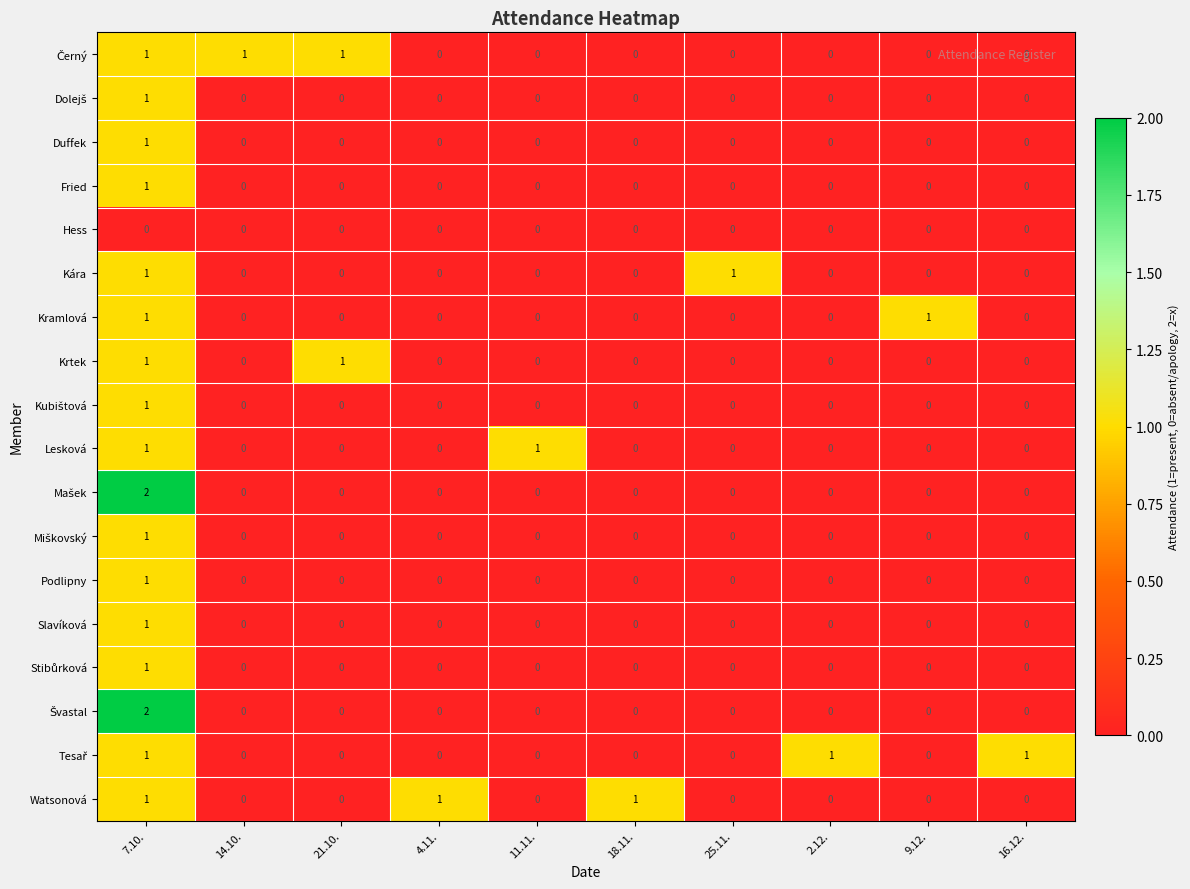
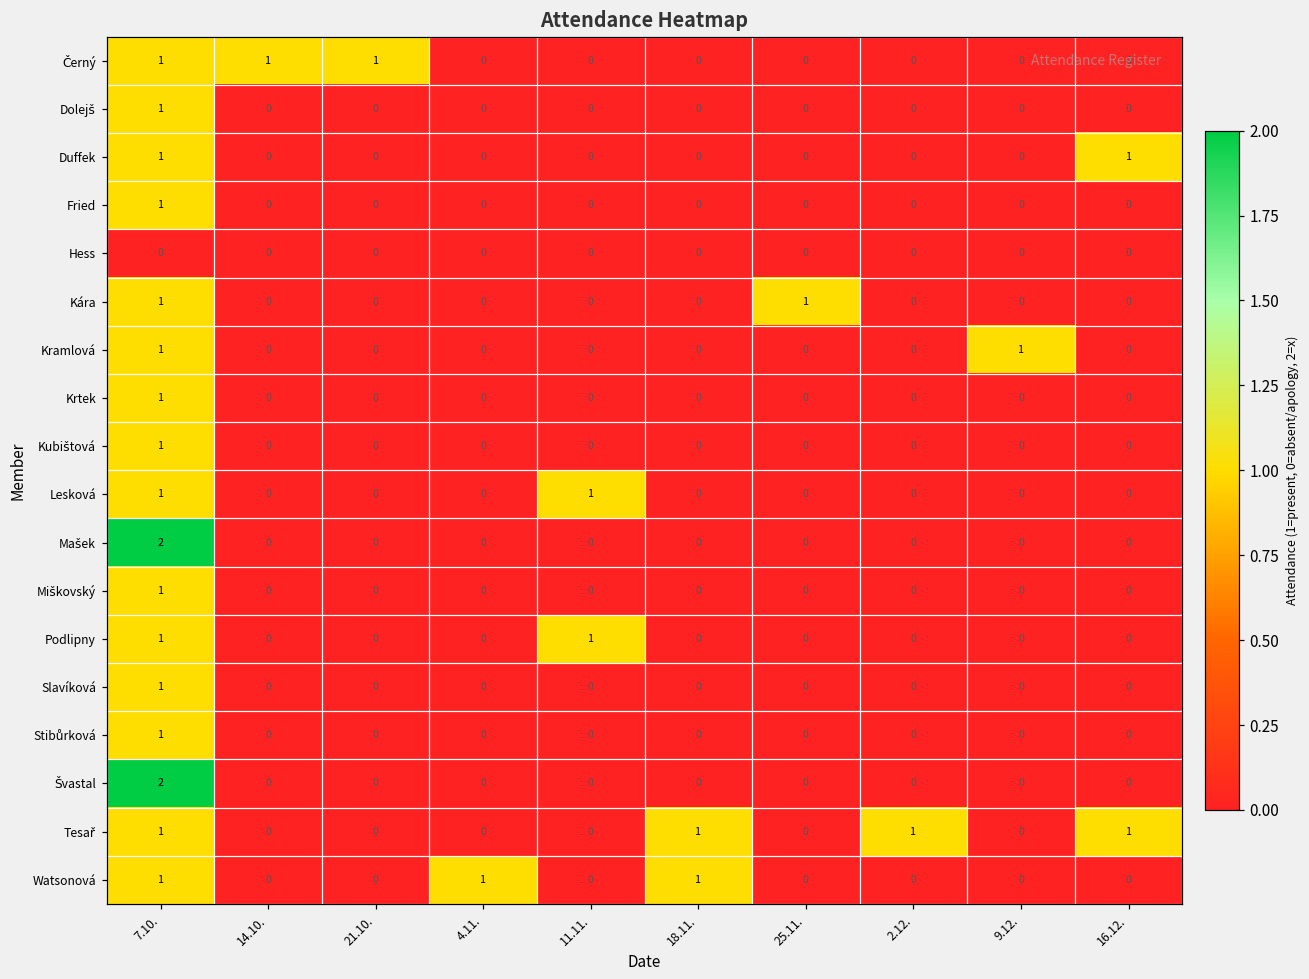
  {
    "Černý": {
      "7.10.": 1,
      "14.10.": 1,
      "21.10.": 1,
      "4.11.": 0,
      "11.11.": 0,
      "18.11.": 0,
      "25.11.": 0,
      "2.12.": 0,
      "9.12.": 0
    },
    "Dolejš": {
      "7.10.": 1,
      "14.10.": 0,
      "21.10.": 0,
      "4.11.": 0,
      "11.11.": 0,
      "18.11.": 0,
      "25.11.": 0,
      "2.12.": 0,
      "9.12.": 0,
      "16.12.": 0
    },
    "Duffek": {
      "7.10.": 1,
      "14.10.": 0,
      "21.10.": 0,
      "4.11.": 0,
      "11.11.": 0,
      "18.11.": 0,
      "25.11.": 0,
      "2.12.": 0,
      "9.12.": 0,
-     "16.12.": 0
+     "16.12.": 1
    },
    "Fried": {
      "7.10.": 1,
      "14.10.": 0,
      "21.10.": 0,
      "4.11.": 0,
      "11.11.": 0,
      "18.11.": 0,
      "25.11.": 0,
      "2.12.": 0,
      "9.12.": 0,
      "16.12.": 0
    },
    "Hess": {
      "7.10.": 0,
      "14.10.": 0,
      "21.10.": 0,
      "4.11.": 0,
      "11.11.": 0,
      "18.11.": 0,
      "25.11.": 0,
      "2.12.": 0,
      "9.12.": 0,
      "16.12.": 0
    },
    "Kára": {
      "7.10.": 1,
      "14.10.": 0,
      "21.10.": 0,
      "4.11.": 0,
      "11.11.": 0,
      "18.11.": 0,
      "25.11.": 1,
      "2.12.": 0,
      "9.12.": 0,
      "16.12.": 0
    },
    "Kramlová": {
      "7.10.": 1,
      "14.10.": 0,
      "21.10.": 0,
      "4.11.": 0,
      "11.11.": 0,
      "18.11.": 0,
      "25.11.": 0,
      "2.12.": 0,
      "9.12.": 1,
      "16.12.": 0
    },
    "Krtek": {
      "7.10.": 1,
      "14.10.": 0,
-     "21.10.": 1,
+     "21.10.": 0,
      "4.11.": 0,
      "11.11.": 0,
      "18.11.": 0,
      "25.11.": 0,
      "2.12.": 0,
      "9.12.": 0,
      "16.12.": 0
    },
    "Kubištová": {
      "7.10.": 1,
      "14.10.": 0,
      "21.10.": 0,
      "4.11.": 0,
      "11.11.": 0,
      "18.11.": 0,
      "25.11.": 0,
      "2.12.": 0,
      "9.12.": 0,
      "16.12.": 0
    },
    "Lesková": {
      "7.10.": 1,
      "14.10.": 0,
      "21.10.": 0,
      "4.11.": 0,
      "11.11.": 1,
      "18.11.": 0,
      "25.11.": 0,
      "2.12.": 0,
      "9.12.": 0,
      "16.12.": 0
    },
    "Mašek": {
      "7.10.": 2,
      "14.10.": 0,
      "21.10.": 0,
      "4.11.": 0,
      "11.11.": 0,
      "18.11.": 0,
      "25.11.": 0,
      "2.12.": 0,
      "9.12.": 0,
      "16.12.": 0
    },
    "Miškovský": {
      "7.10.": 1,
      "14.10.": 0,
      "21.10.": 0,
      "4.11.": 0,
      "11.11.": 0,
      "18.11.": 0,
      "25.11.": 0,
      "2.12.": 0,
      "9.12.": 0,
      "16.12.": 0
    },
    "Podlipny": {
      "7.10.": 1,
      "14.10.": 0,
      "21.10.": 0,
      "4.11.": 0,
-     "11.11.": 0,
+     "11.11.": 1,
      "18.11.": 0,
      "25.11.": 0,
      "2.12.": 0,
      "9.12.": 0,
      "16.12.": 0
    },
    "Slavíková": {
      "7.10.": 1,
      "14.10.": 0,
      "21.10.": 0,
      "4.11.": 0,
      "11.11.": 0,
      "18.11.": 0,
      "25.11.": 0,
      "2.12.": 0,
      "9.12.": 0,
      "16.12.": 0
    },
    "Stibůrková": {
      "7.10.": 1,
      "14.10.": 0,
      "21.10.": 0,
      "4.11.": 0,
      "11.11.": 0,
      "18.11.": 0,
      "25.11.": 0,
      "2.12.": 0,
      "9.12.": 0,
      "16.12.": 0
    },
    "Švastal": {
      "7.10.": 2,
      "14.10.": 0,
      "21.10.": 0,
      "4.11.": 0,
      "11.11.": 0,
      "18.11.": 0,
      "25.11.": 0,
      "2.12.": 0,
      "9.12.": 0,
      "16.12.": 0
    },
    "Tesař": {
      "7.10.": 1,
      "14.10.": 0,
      "21.10.": 0,
      "4.11.": 0,
      "11.11.": 0,
-     "18.11.": 0,
+     "18.11.": 1,
      "25.11.": 0,
      "2.12.": 1,
      "9.12.": 0,
      "16.12.": 1
    },
    "Watsonová": {
      "7.10.": 1,
      "14.10.": 0,
      "21.10.": 0,
      "4.11.": 1,
      "11.11.": 0,
      "18.11.": 1,
      "25.11.": 0,
      "2.12.": 0,
      "9.12.": 0,
      "16.12.": 0
    }
  }
